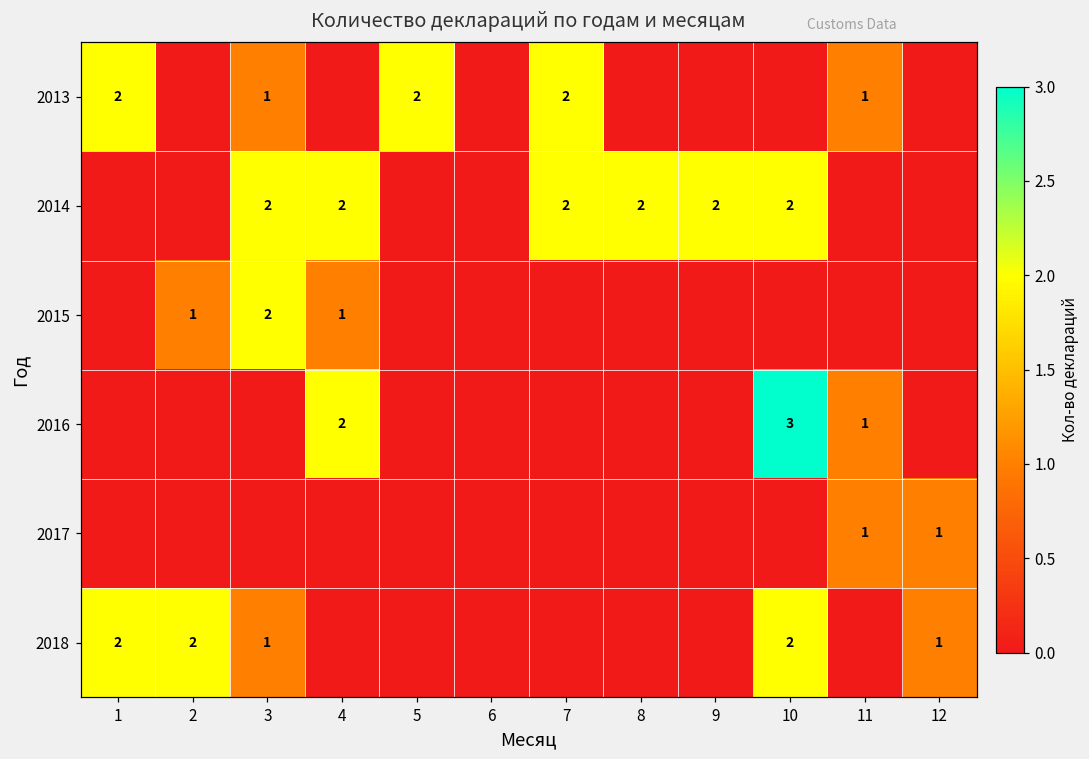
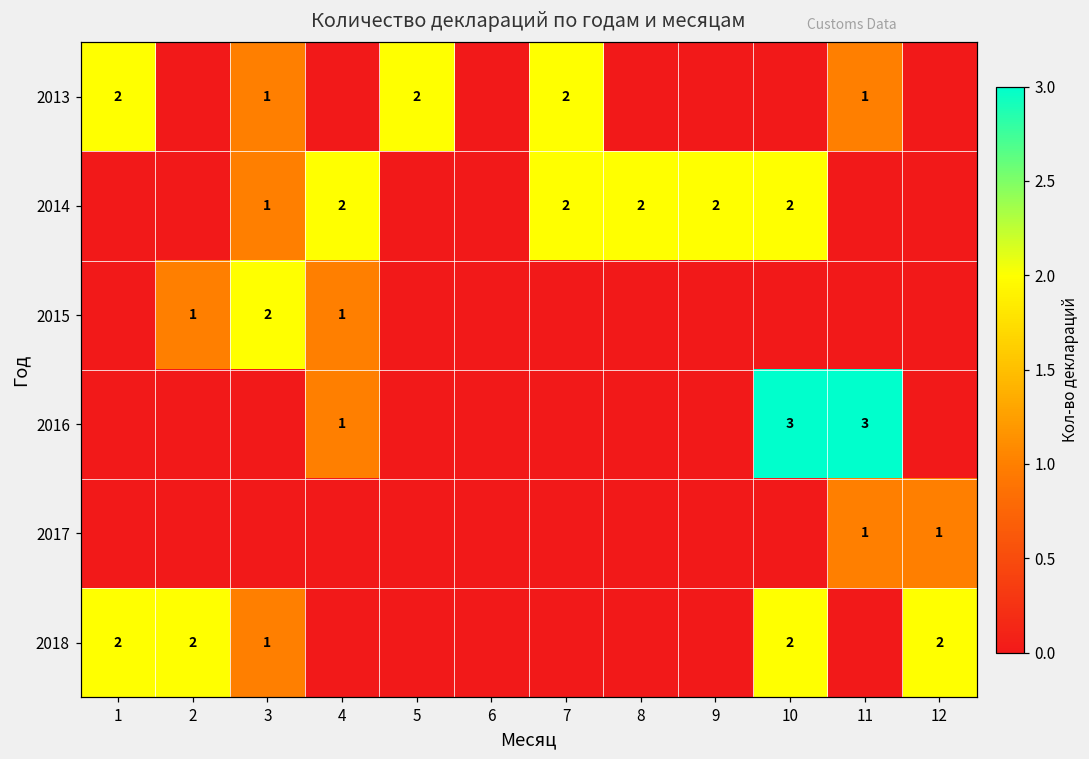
  {
    "2013": {
      "1": 2,
      "3": 1,
      "5": 2,
      "7": 2,
      "11": 1
    },
    "2014": {
-     "3": 2,
+     "3": 1,
      "4": 2,
      "7": 2,
      "8": 2,
      "9": 2,
      "10": 2
    },
    "2015": {
      "2": 1,
      "3": 2,
      "4": 1
    },
    "2016": {
-     "4": 2,
+     "4": 1,
      "10": 3,
-     "11": 1
+     "11": 3
    },
    "2017": {
      "11": 1,
      "12": 1
    },
    "2018": {
      "1": 2,
      "2": 2,
      "3": 1,
      "10": 2,
-     "12": 1
+     "12": 2
    }
  }
